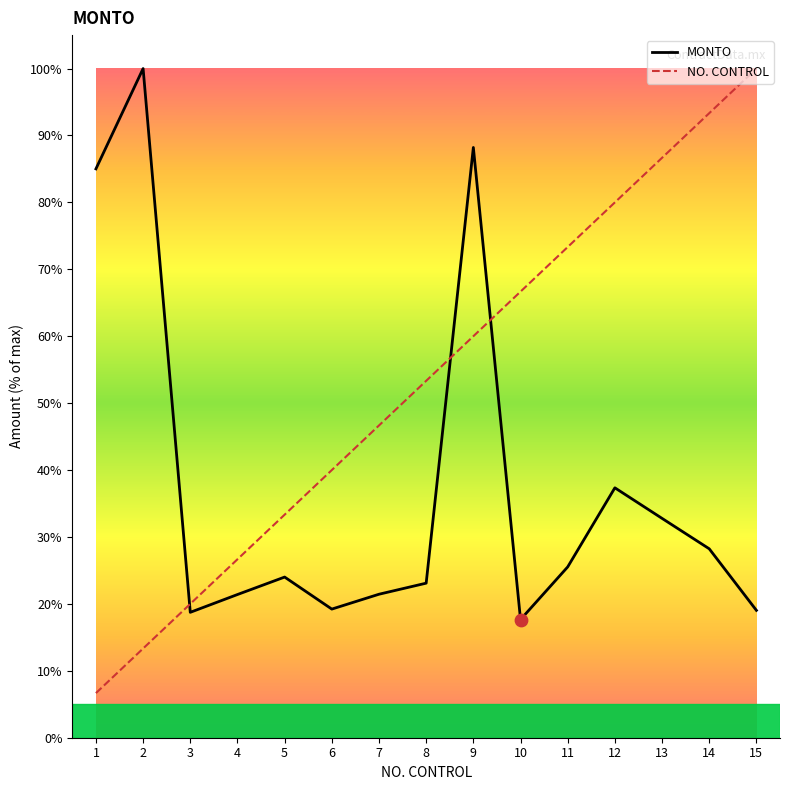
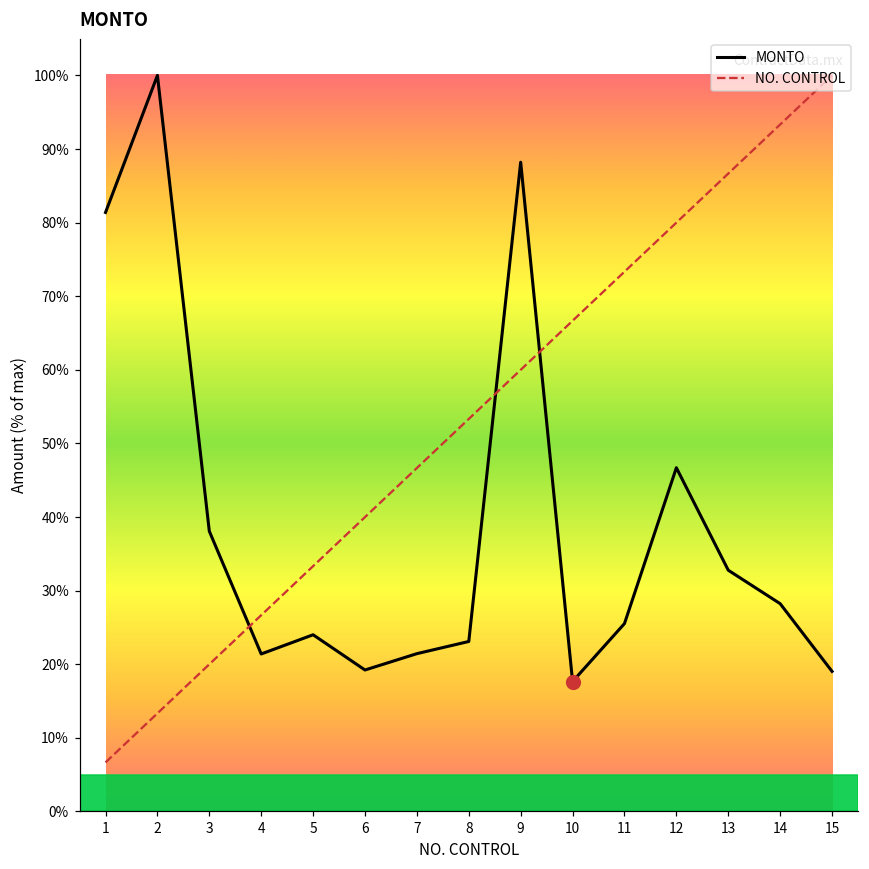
  {
    "MONTO": {
-     "1": "85%",
+     "1": "81%",
      "2": "100%",
-     "3": "19%",
+     "3": "38%",
      "4": "21%",
      "5": "24%",
      "6": "19%",
      "7": "21%",
      "8": "23%",
      "9": "88%",
      "11": "26%",
-     "12": "37%",
+     "12": "47%",
      "13": "33%",
      "14": "28%",
      "15": "19%"
    }
  }
